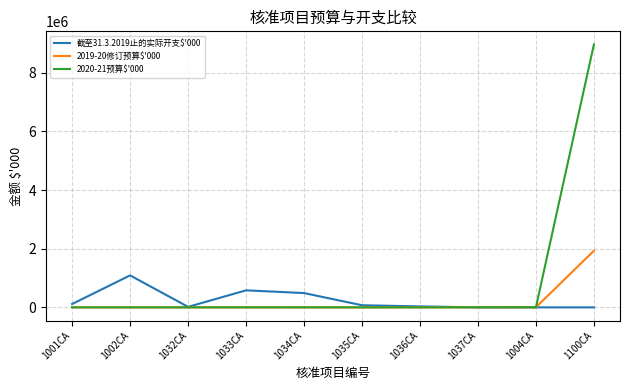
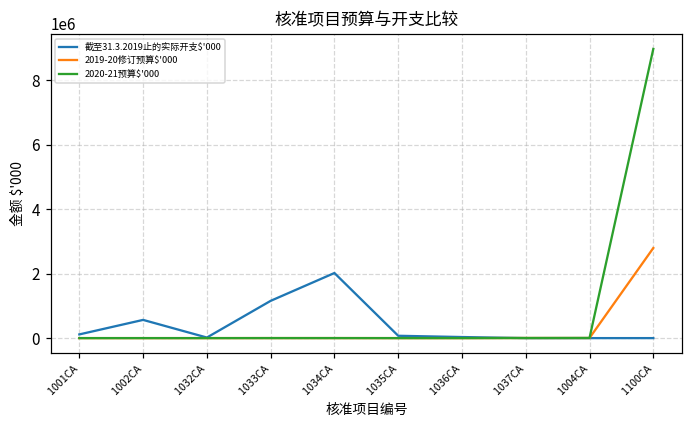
  {
    "截至31.3.2019止的实际开支$'000": {
      "1001CA": 100000,
-     "1002CA": 1100000,
-     "1033CA": 600000,
-     "1034CA": 500000,
+     "1002CA": 600000,
+     "1033CA": 1200000,
+     "1034CA": 2000000,
      "1100CA": 0
    },
    "2019-20修订预算$'000": {
-     "1100CA": 1900000
+     "1100CA": 2800000
    },
    "2020-21预算$'000": {
      "1100CA": 9000000
    }
  }
